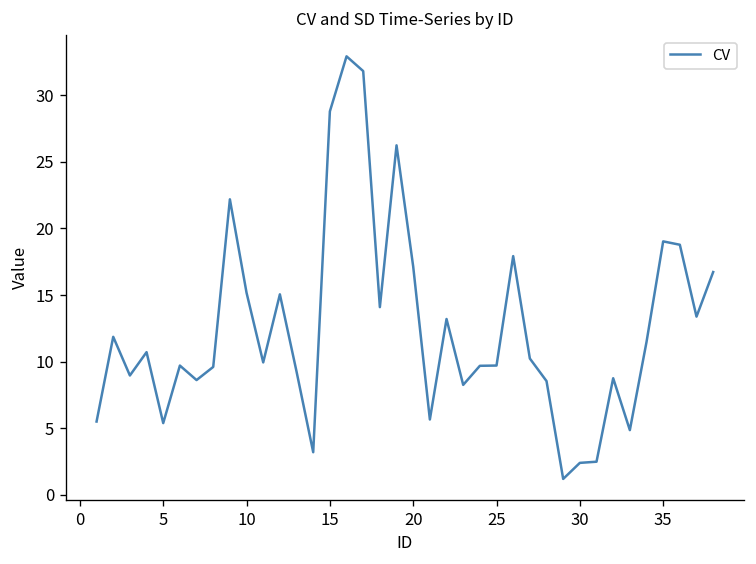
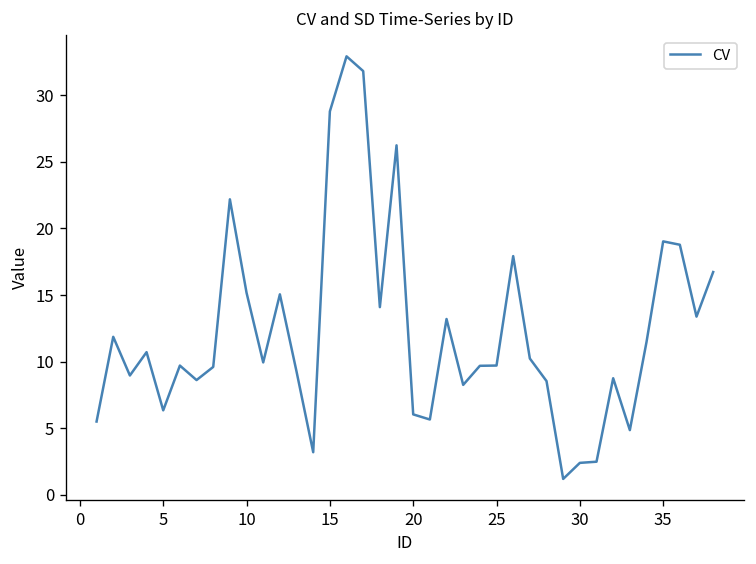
  {
-   "5": 5.4,
+   "5": 6.3,
    "10": 15.2,
    "15": 28.8,
-   "20": 17.1,
+   "20": 6.0,
    "25": 9.7,
    "30": 2.4,
    "35": 19.0
  }
